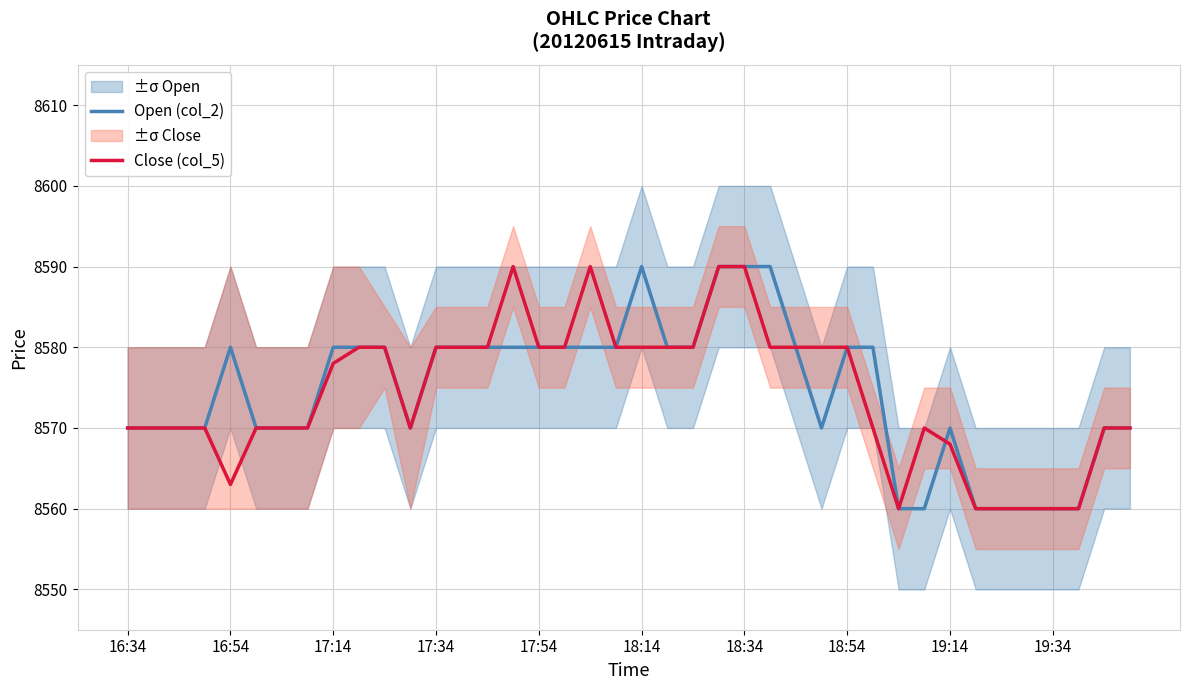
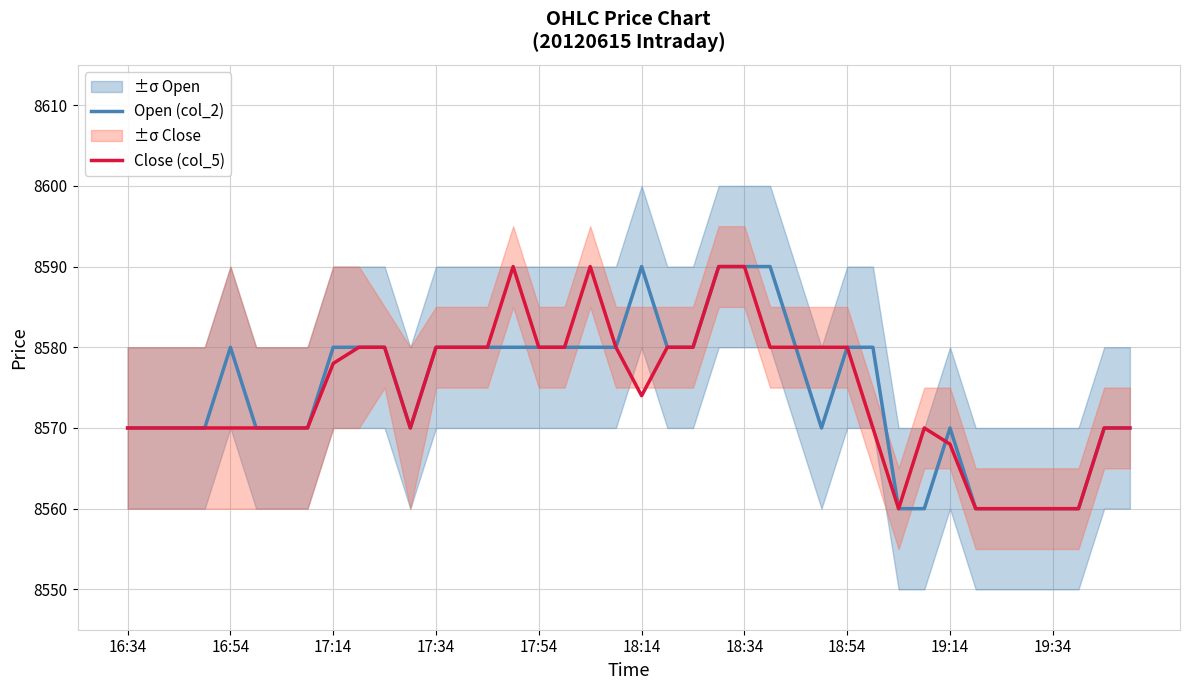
  {
    "Close (col_5)": {
-     "16:54": 8563,
+     "16:54": 8570,
      "17:14": 8578,
-     "18:14": 8580,
+     "18:14": 8574,
      "19:14": 8568
    }
  }
